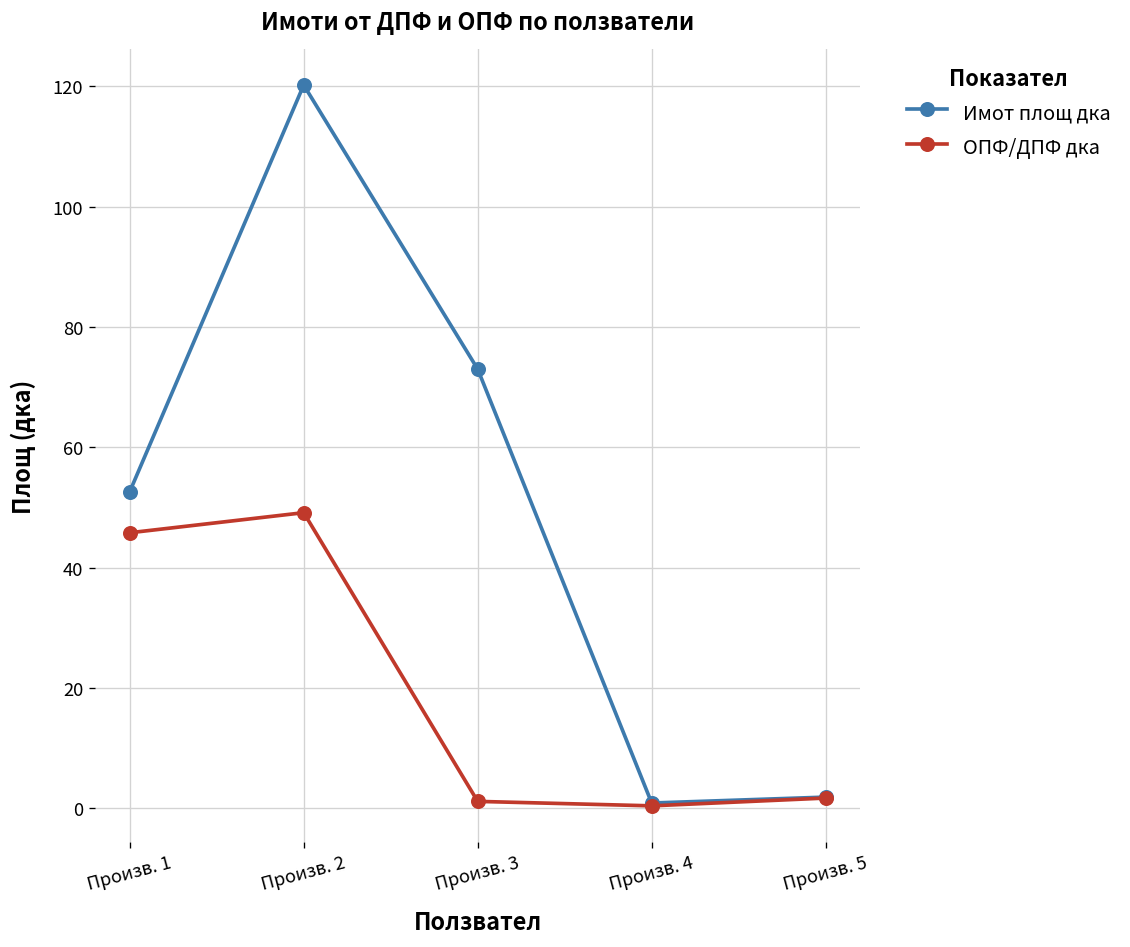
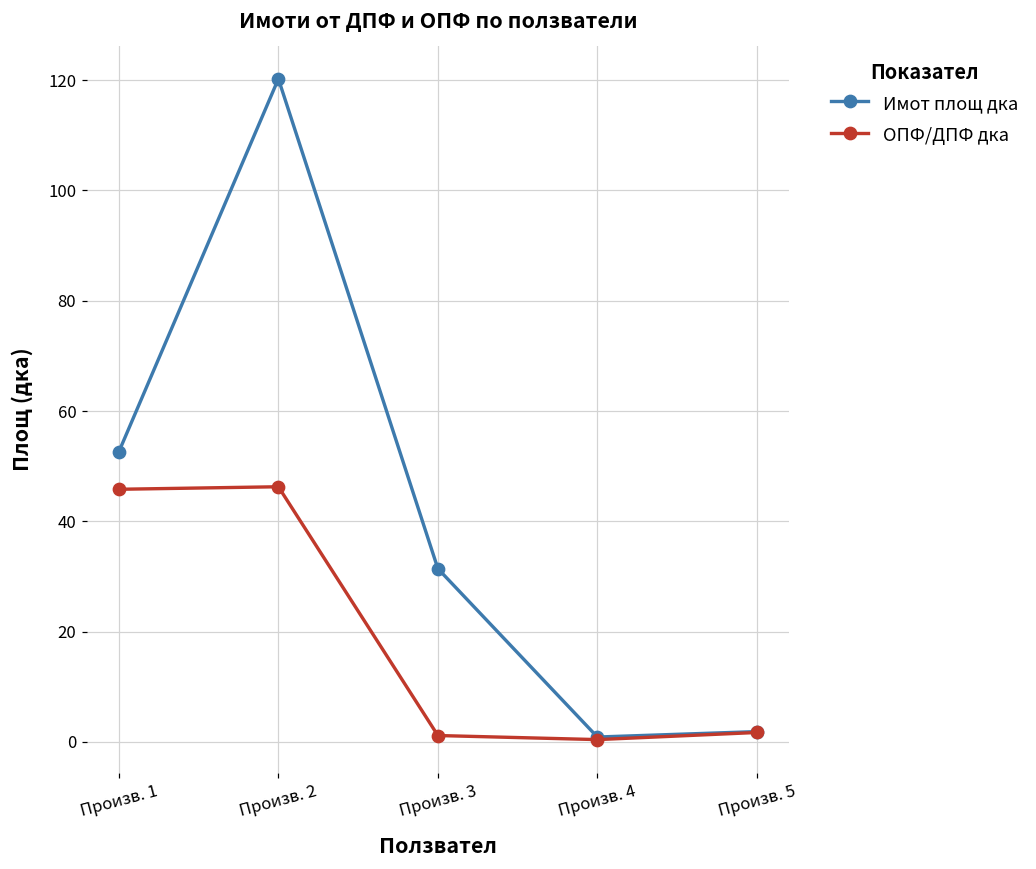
  {
    "Имот площ дка": {
      "Произв. 1": 53,
      "Произв. 2": 120,
-     "Произв. 3": 73
+     "Произв. 3": 31
    },
    "ОПФ/ДПФ дка": {
      "Произв. 1": 46,
-     "Произв. 2": 49,
+     "Произв. 2": 46,
      "Произв. 3": 1
    }
  }
